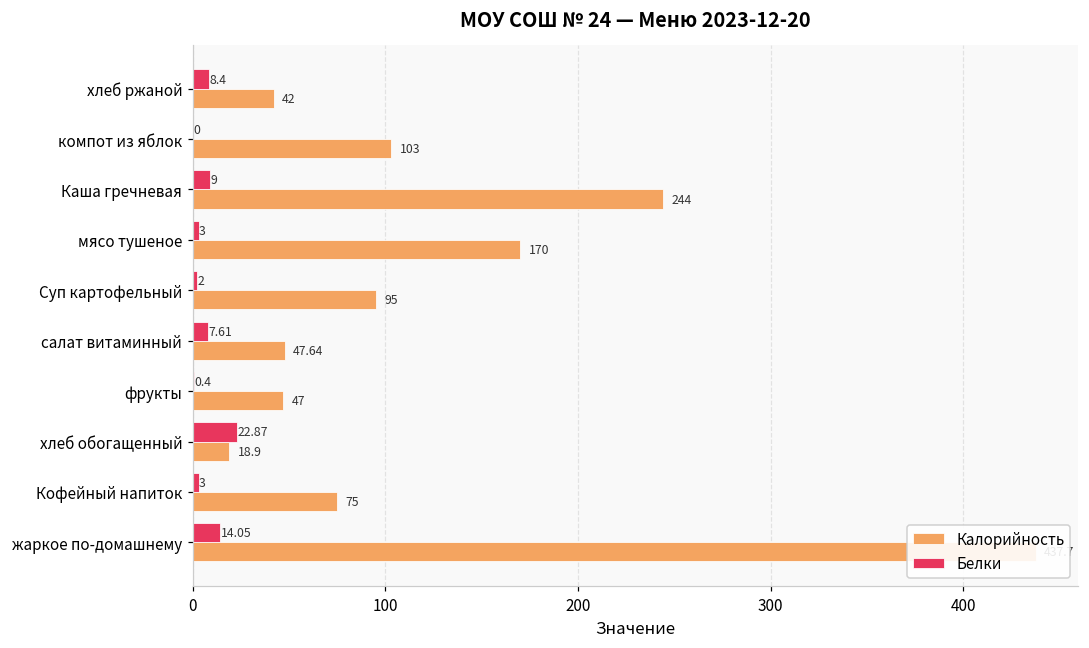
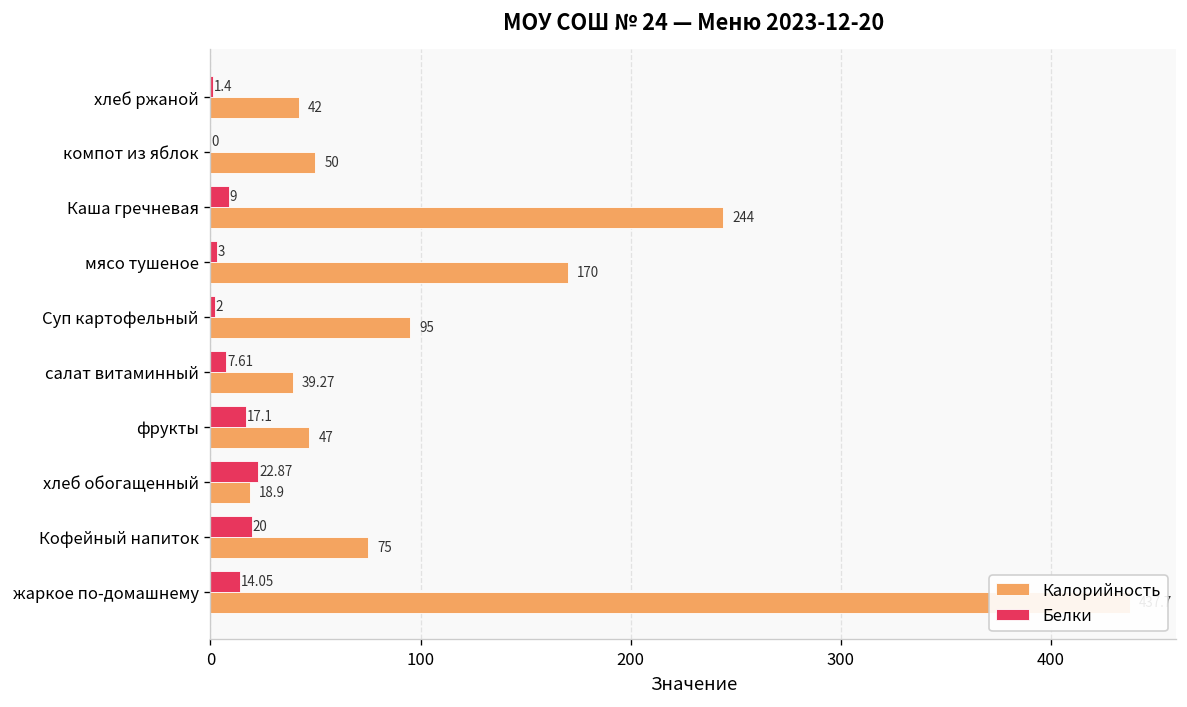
  {
    "Калорийность": {
      "хлеб ржаной": 42,
-     "компот из яблок": 103,
+     "компот из яблок": 50,
      "Каша гречневая": 244,
      "мясо тушеное": 170,
      "Суп картофельный": 95,
-     "салат витаминный": 47.64,
+     "салат витаминный": 39.27,
      "фрукты": 47,
      "хлеб обогащенный": 18.9,
      "Кофейный напиток": 75
    },
    "Белки": {
-     "хлеб ржаной": 8.4,
+     "хлеб ржаной": 1.4,
      "компот из яблок": 0,
      "Каша гречневая": 9,
      "мясо тушеное": 3,
      "Суп картофельный": 2,
      "салат витаминный": 7.61,
-     "фрукты": 0.4,
+     "фрукты": 17.1,
      "хлеб обогащенный": 22.87,
-     "Кофейный напиток": 3,
+     "Кофейный напиток": 20,
      "жаркое по-домашнему": 14.05
    }
  }
